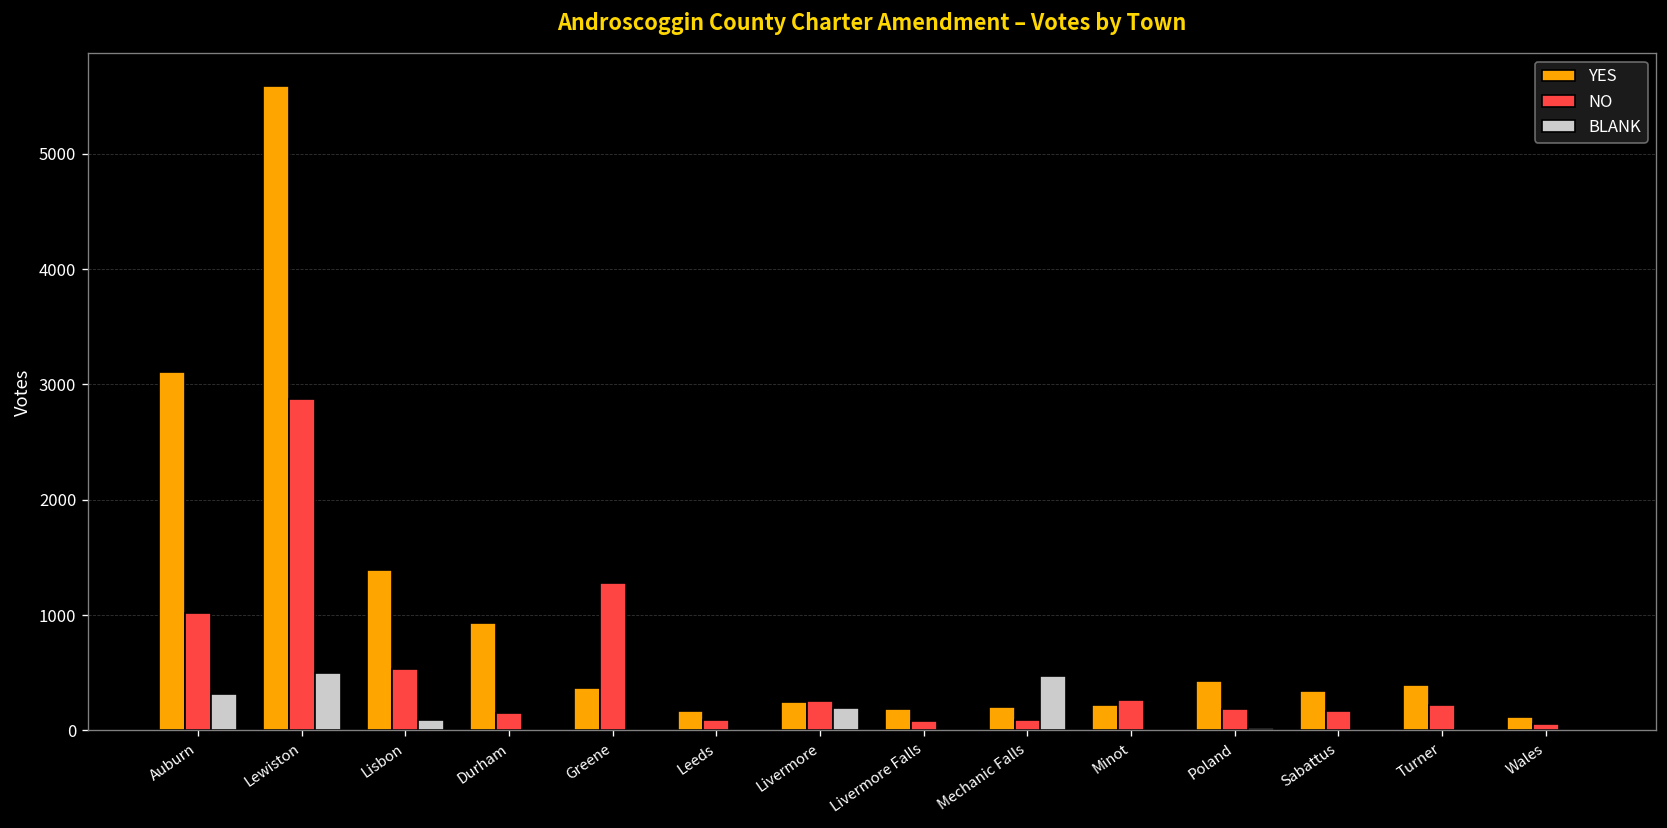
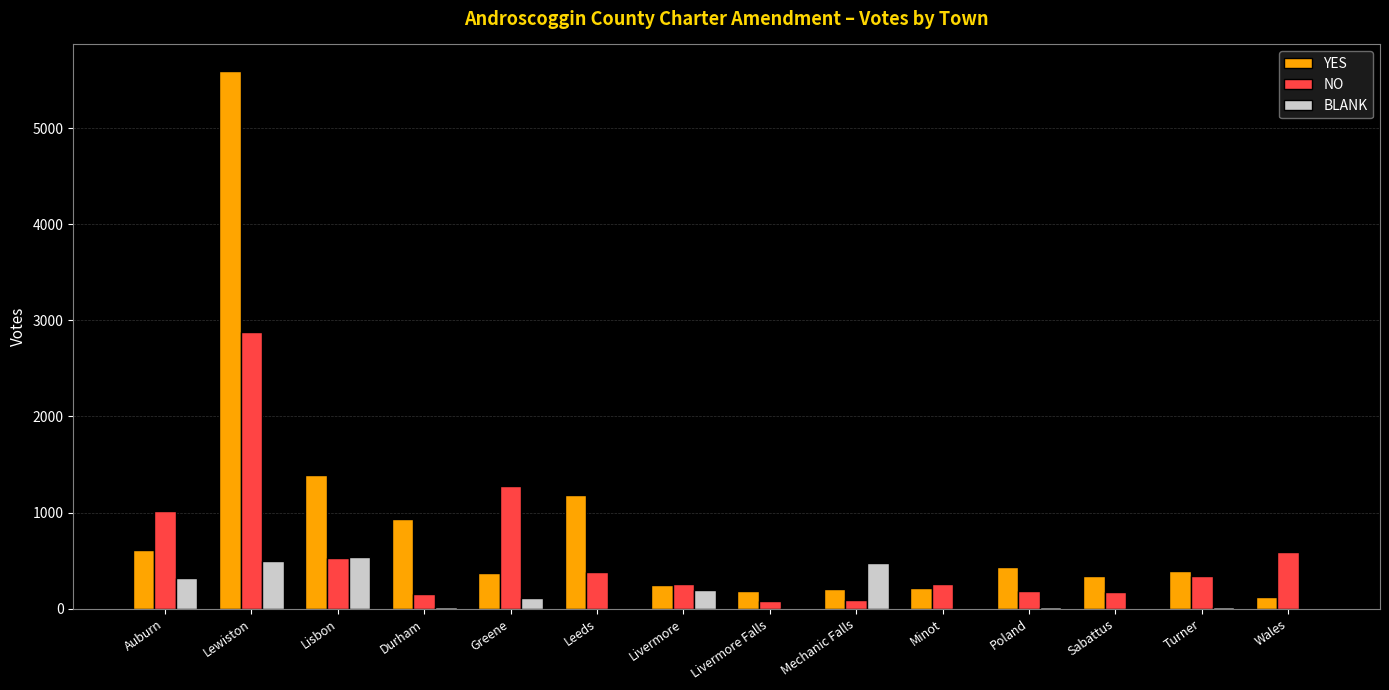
  {
    "YES": {
-     "Auburn": 3100,
+     "Auburn": 600,
      "Lewiston": 5600,
      "Lisbon": 1400,
      "Durham": 900,
      "Greene": 400,
-     "Leeds": 200,
+     "Leeds": 1200,
      "Livermore": 200,
      "Livermore Falls": 200,
      "Mechanic Falls": 200,
      "Minot": 200,
      "Poland": 400,
      "Sabattus": 300,
      "Turner": 400,
      "Wales": 100
    },
    "NO": {
      "Auburn": 1000,
      "Lewiston": 2900,
      "Lisbon": 500,
      "Durham": 200,
      "Greene": 1300,
-     "Leeds": 100,
+     "Leeds": 400,
      "Livermore": 300,
      "Livermore Falls": 100,
      "Mechanic Falls": 100,
      "Minot": 300,
      "Poland": 200,
      "Sabattus": 200,
-     "Turner": 200,
-     "Wales": 100
+     "Turner": 300,
+     "Wales": 600
    },
    "BLANK": {
      "Auburn": 300,
      "Lewiston": 500,
-     "Lisbon": 100,
-     "Greene": 0,
+     "Lisbon": 500,
+     "Greene": 100,
      "Livermore": 200,
      "Mechanic Falls": 500
    }
  }
